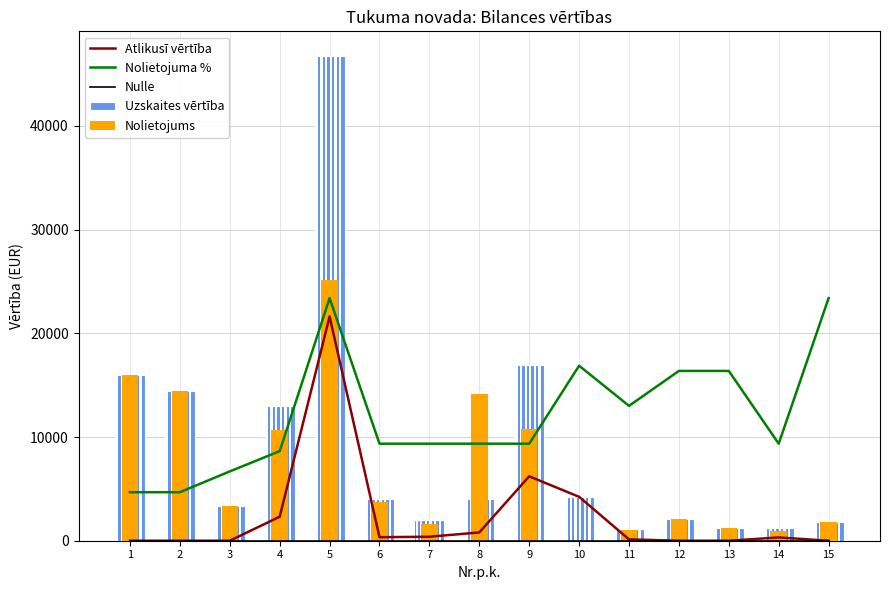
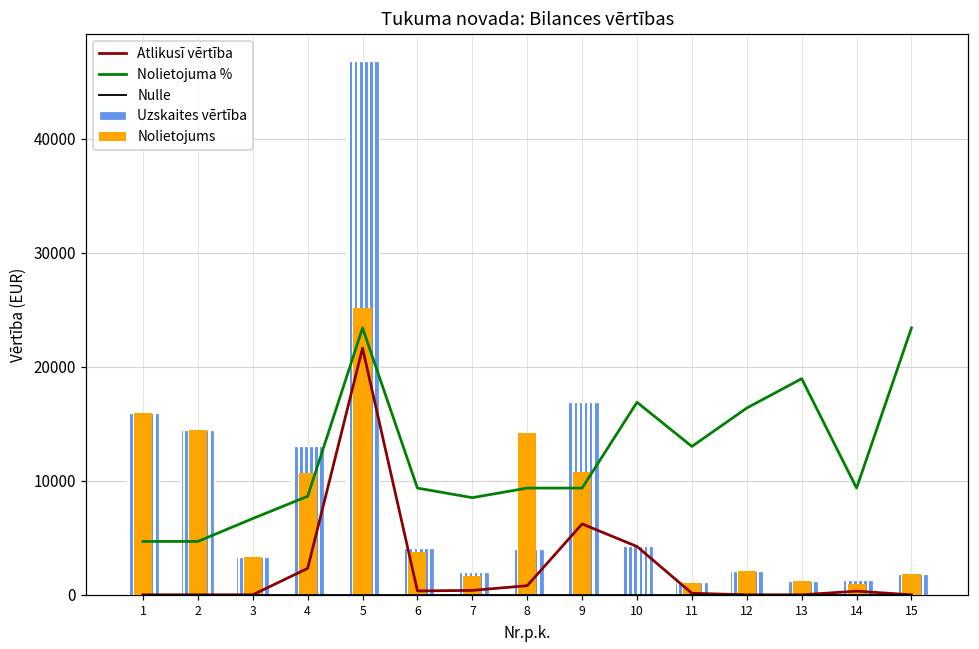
  {
    "Uzskaites vērtība": {
      "1": 16000,
      "2": 14400,
      "3": 3300,
      "4": 13000,
      "5": 46800,
      "6": 4100,
      "7": 2000,
      "9": 16900,
      "10": 4200,
      "11": 1100,
      "12": 2100,
      "13": 1200,
      "14": 1300,
      "15": 1800
    },
    "Atlikusī vērtība": {
      "4": 2300,
      "5": 21600,
      "6": 300,
      "7": 400,
      "8": 800,
      "9": 6200,
      "10": 4200,
      "14": 300
    },
    "Nolietojuma %": {
      "1": 4700,
      "2": 4700,
      "3": 6700,
      "4": 8600,
      "5": 23400,
      "6": 9400,
-     "7": 9400,
+     "7": 8500,
      "8": 9400,
      "9": 9400,
      "10": 16900,
      "11": 13000,
      "12": 16400,
-     "13": 16400,
+     "13": 18900,
      "14": 9400,
      "15": 23400
    },
    "Nulle": {
      "4": 0,
      "5": 0,
      "6": 0,
      "7": 0,
      "8": 0,
      "9": 0,
      "10": 0,
      "14": 0
    },
    "Nolietojums": {
      "1": 16000,
      "2": 14400,
      "3": 3300,
      "8": 14100,
      "10": 0,
      "11": 1000,
      "12": 2100,
      "13": 1200,
      "15": 1800
    }
  }
